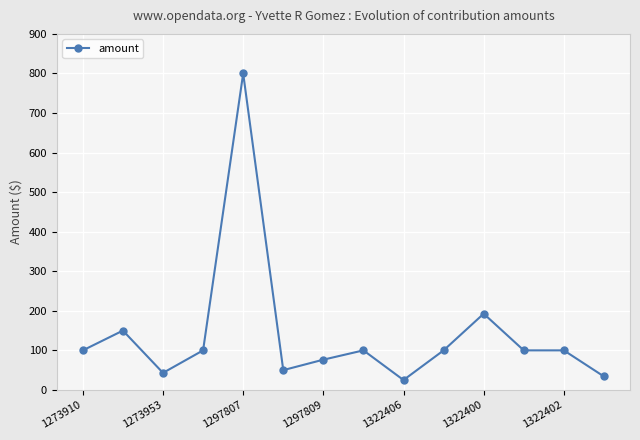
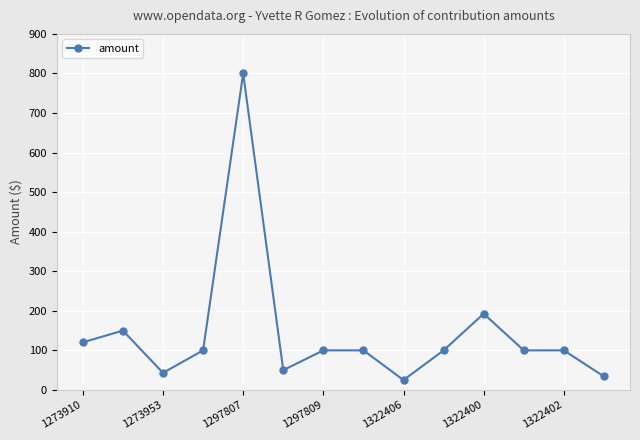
  {
-   "1273910": 100,
+   "1273910": 120,
    "1273953": 40,
    "1297807": 800,
-   "1297809": 80,
+   "1297809": 100,
    "1322406": 30,
    "1322400": 190,
    "1322402": 100
  }
